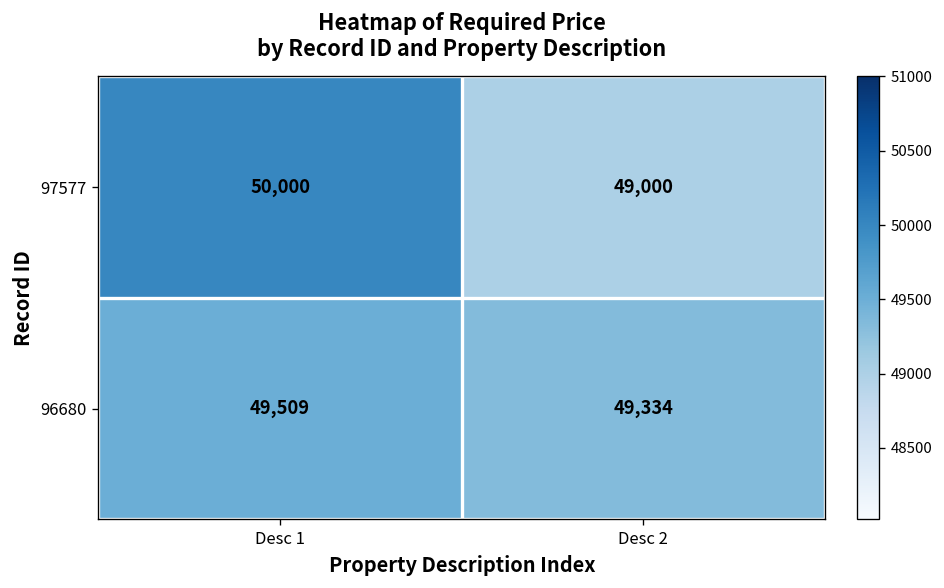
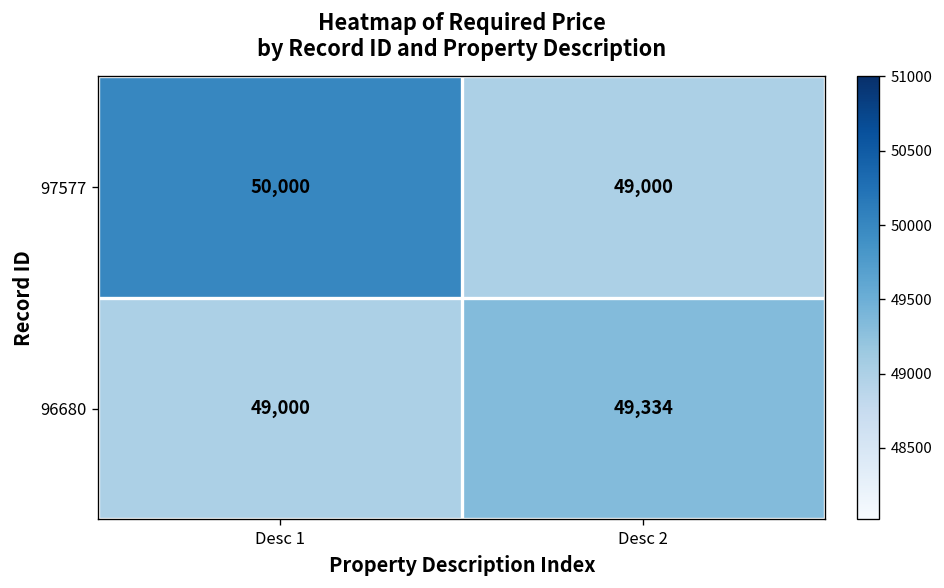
  {
    "97577": {
      "Desc 1": "50,000",
      "Desc 2": "49,000"
    },
    "96680": {
-     "Desc 1": "49,509",
+     "Desc 1": "49,000",
      "Desc 2": "49,334"
    }
  }
